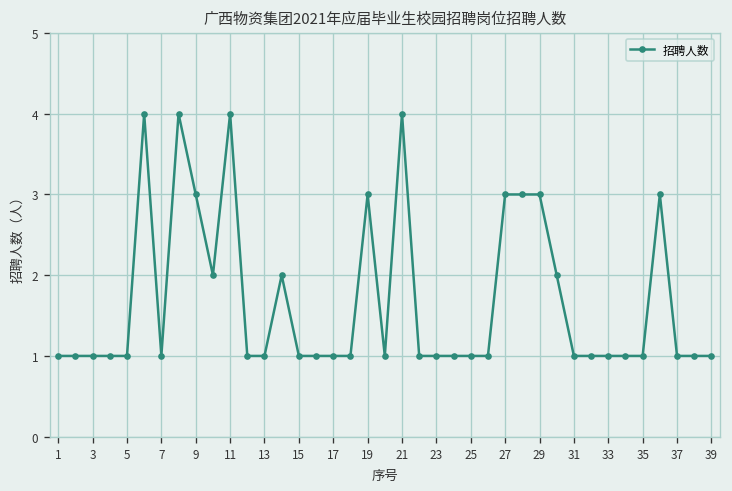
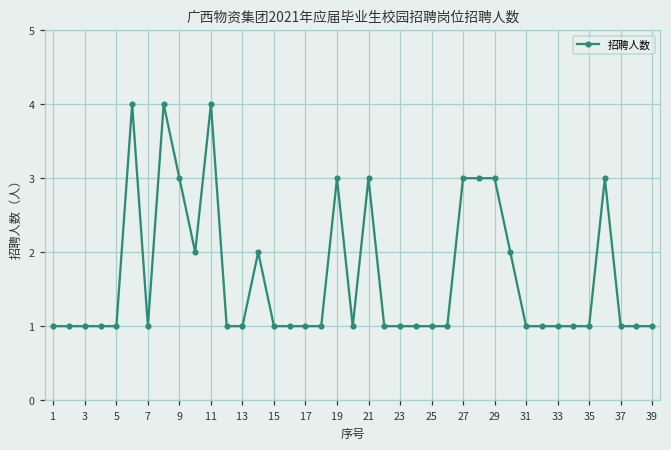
  {
    "1": 1,
    "3": 1,
    "5": 1,
    "7": 1,
    "9": 3,
    "11": 4,
    "13": 1,
    "15": 1,
    "17": 1,
    "19": 3,
-   "21": 4,
+   "21": 3,
    "23": 1,
    "25": 1,
    "27": 3,
    "29": 3,
    "31": 1,
    "33": 1,
    "35": 1,
    "37": 1,
    "39": 1
  }
